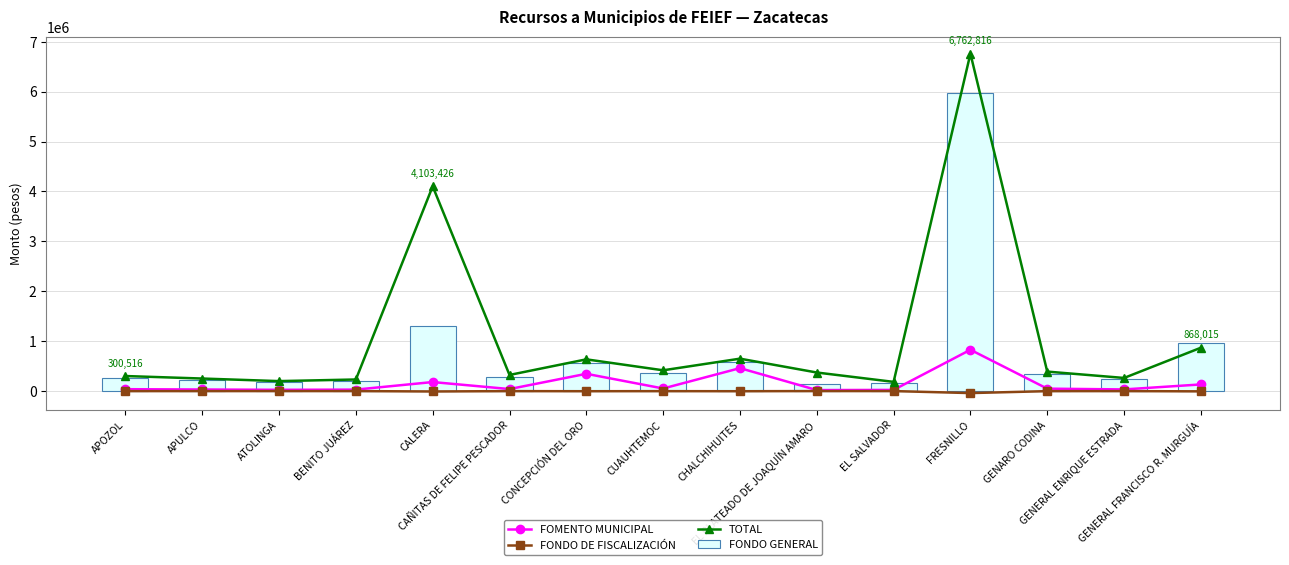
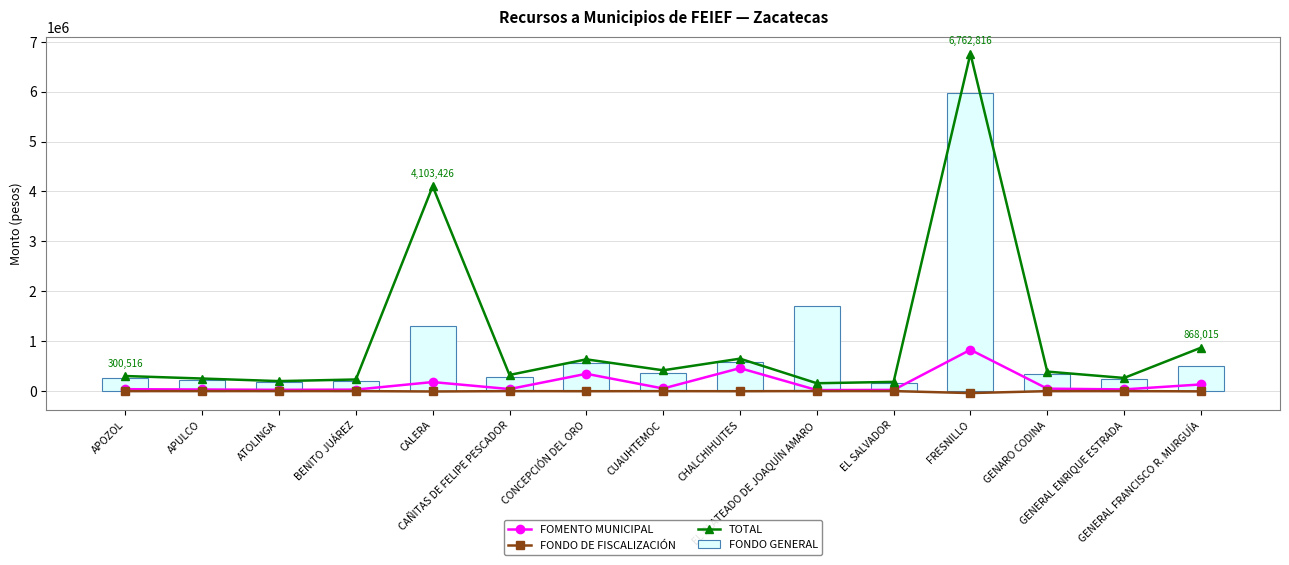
  {
    "FONDO GENERAL": {
      "APOZOL": 300000,
      "APULCO": 200000,
      "ATOLINGA": 200000,
      "BENITO JUÁREZ": 200000,
      "CALERA": 1300000,
      "CAÑITAS DE FELIPE PESCADOR": 300000,
      "CONCEPCIÓN DEL ORO": 600000,
      "CUAUHTEMOC": 400000,
      "CHALCHIHUITES": 600000,
-     "EL PLATEADO DE JOAQUÍN AMARO": 100000,
+     "EL PLATEADO DE JOAQUÍN AMARO": 1700000,
      "EL SALVADOR": 200000,
      "FRESNILLO": 6000000,
      "GENARO CODINA": 300000,
      "GENERAL ENRIQUE ESTRADA": 200000,
-     "GENERAL FRANCISCO R. MURGUÍA": 1000000
+     "GENERAL FRANCISCO R. MURGUÍA": 500000
    },
    "FOMENTO MUNICIPAL": {
      "CALERA": 200000,
      "CONCEPCIÓN DEL ORO": 300000,
      "CUAUHTEMOC": 100000,
      "CHALCHIHUITES": 500000,
      "FRESNILLO": 800000,
      "GENERAL FRANCISCO R. MURGUÍA": 100000
    },
    "FONDO DE FISCALIZACIÓN": {
      "CALERA": 0,
      "CONCEPCIÓN DEL ORO": 0,
      "CUAUHTEMOC": 0,
      "CHALCHIHUITES": 0,
      "FRESNILLO": 0,
      "GENERAL FRANCISCO R. MURGUÍA": 0
    },
    "TOTAL": {
      "APULCO": 300000,
      "ATOLINGA": 200000,
      "BENITO JUÁREZ": 200000,
      "CAÑITAS DE FELIPE PESCADOR": 300000,
      "CONCEPCIÓN DEL ORO": 600000,
      "CUAUHTEMOC": 400000,
      "CHALCHIHUITES": 600000,
-     "EL PLATEADO DE JOAQUÍN AMARO": 400000,
+     "EL PLATEADO DE JOAQUÍN AMARO": 200000,
      "EL SALVADOR": 200000,
      "GENARO CODINA": 400000,
      "GENERAL ENRIQUE ESTRADA": 300000
    }
  }
